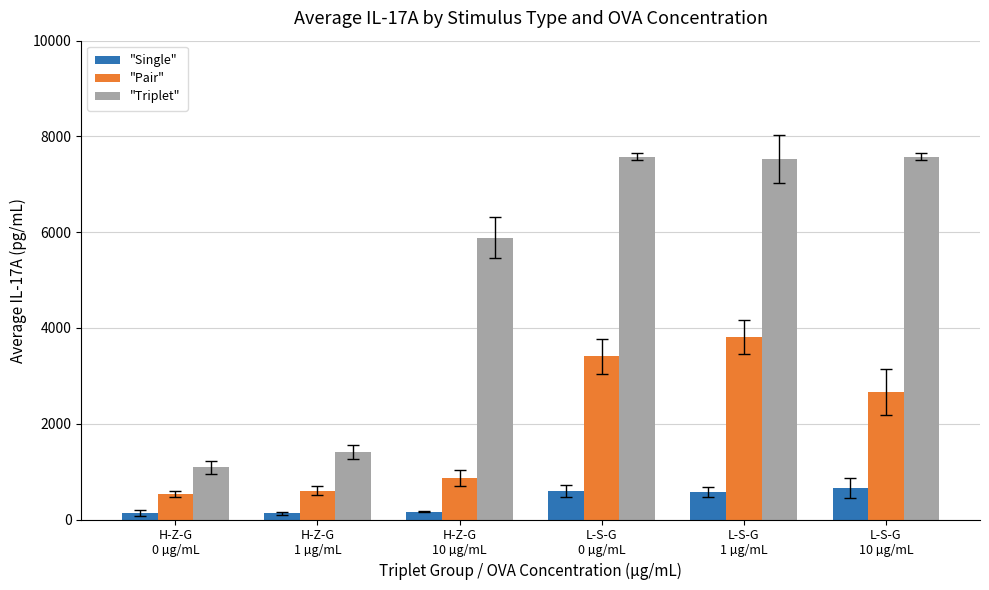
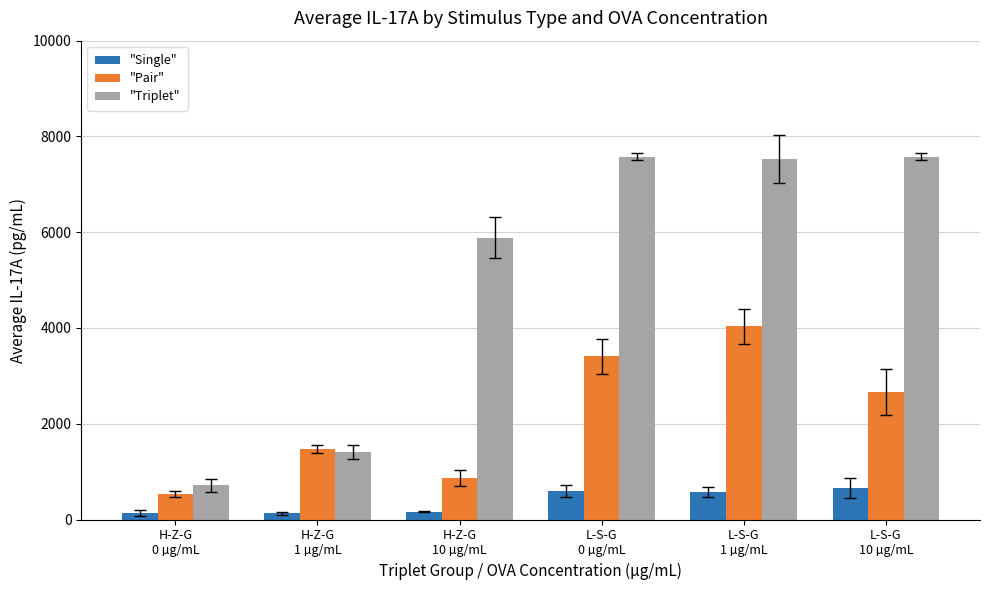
  {
    "\"Pair\"": {
      "H-Z-G 0 µg/mL": 500,
-     "H-Z-G 1 µg/mL": 600,
+     "H-Z-G 1 µg/mL": 1500,
      "H-Z-G 10 µg/mL": 900,
      "L-S-G 0 µg/mL": 3400,
-     "L-S-G 1 µg/mL": 3800,
+     "L-S-G 1 µg/mL": 4000,
      "L-S-G 10 µg/mL": 2700
    },
    "\"Triplet\"": {
-     "H-Z-G 0 µg/mL": 1100,
+     "H-Z-G 0 µg/mL": 700,
      "H-Z-G 1 µg/mL": 1400,
      "H-Z-G 10 µg/mL": 5900,
      "L-S-G 0 µg/mL": 7600,
      "L-S-G 1 µg/mL": 7500,
      "L-S-G 10 µg/mL": 7600
    }
  }
